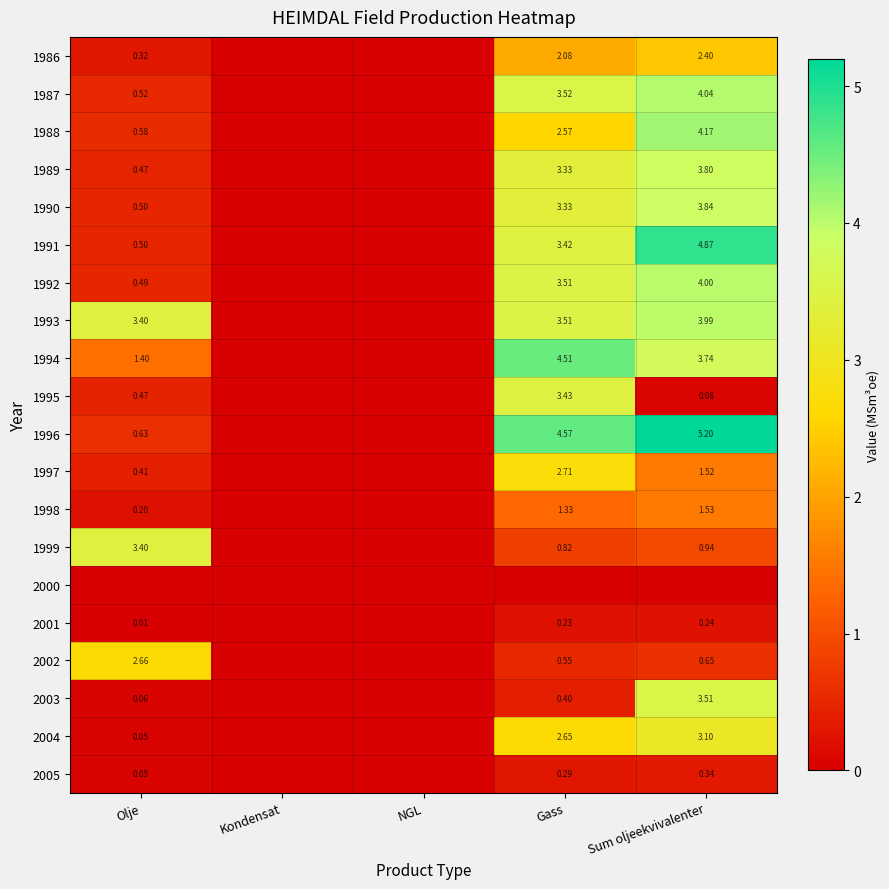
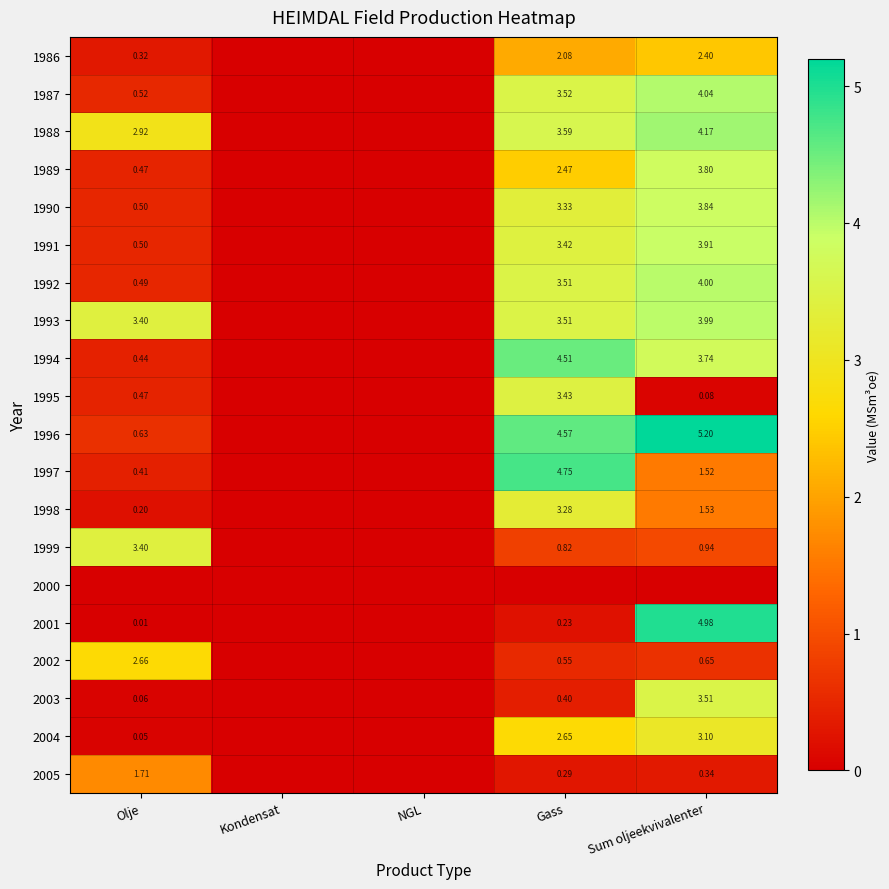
  {
    "1986": {
      "Olje": 0.32,
      "Gass": 2.08,
      "Sum oljeekvivalenter": 2.40
    },
    "1987": {
      "Olje": 0.52,
      "Gass": 3.52,
      "Sum oljeekvivalenter": 4.04
    },
    "1988": {
-     "Olje": 0.58,
-     "Gass": 2.57,
+     "Olje": 2.92,
+     "Gass": 3.59,
      "Sum oljeekvivalenter": 4.17
    },
    "1989": {
      "Olje": 0.47,
-     "Gass": 3.33,
+     "Gass": 2.47,
      "Sum oljeekvivalenter": 3.80
    },
    "1990": {
      "Olje": 0.50,
      "Gass": 3.33,
      "Sum oljeekvivalenter": 3.84
    },
    "1991": {
      "Olje": 0.50,
      "Gass": 3.42,
-     "Sum oljeekvivalenter": 4.87
+     "Sum oljeekvivalenter": 3.91
    },
    "1992": {
      "Olje": 0.49,
      "Gass": 3.51,
      "Sum oljeekvivalenter": 4.00
    },
    "1993": {
      "Olje": 3.40,
      "Gass": 3.51,
      "Sum oljeekvivalenter": 3.99
    },
    "1994": {
-     "Olje": 1.40,
+     "Olje": 0.44,
      "Gass": 4.51,
      "Sum oljeekvivalenter": 3.74
    },
    "1995": {
      "Olje": 0.47,
      "Gass": 3.43,
      "Sum oljeekvivalenter": 0.08
    },
    "1996": {
      "Olje": 0.63,
      "Gass": 4.57,
      "Sum oljeekvivalenter": 5.20
    },
    "1997": {
      "Olje": 0.41,
-     "Gass": 2.71,
+     "Gass": 4.75,
      "Sum oljeekvivalenter": 1.52
    },
    "1998": {
      "Olje": 0.20,
-     "Gass": 1.33,
+     "Gass": 3.28,
      "Sum oljeekvivalenter": 1.53
    },
    "1999": {
      "Olje": 3.40,
      "Gass": 0.82,
      "Sum oljeekvivalenter": 0.94
    },
    "2001": {
      "Olje": 0.01,
      "Gass": 0.23,
-     "Sum oljeekvivalenter": 0.24
+     "Sum oljeekvivalenter": 4.98
    },
    "2002": {
      "Olje": 2.66,
      "Gass": 0.55,
      "Sum oljeekvivalenter": 0.65
    },
    "2003": {
      "Olje": 0.06,
      "Gass": 0.40,
      "Sum oljeekvivalenter": 3.51
    },
    "2004": {
      "Olje": 0.05,
      "Gass": 2.65,
      "Sum oljeekvivalenter": 3.10
    },
    "2005": {
-     "Olje": 0.05,
+     "Olje": 1.71,
      "Gass": 0.29,
      "Sum oljeekvivalenter": 0.34
    }
  }
